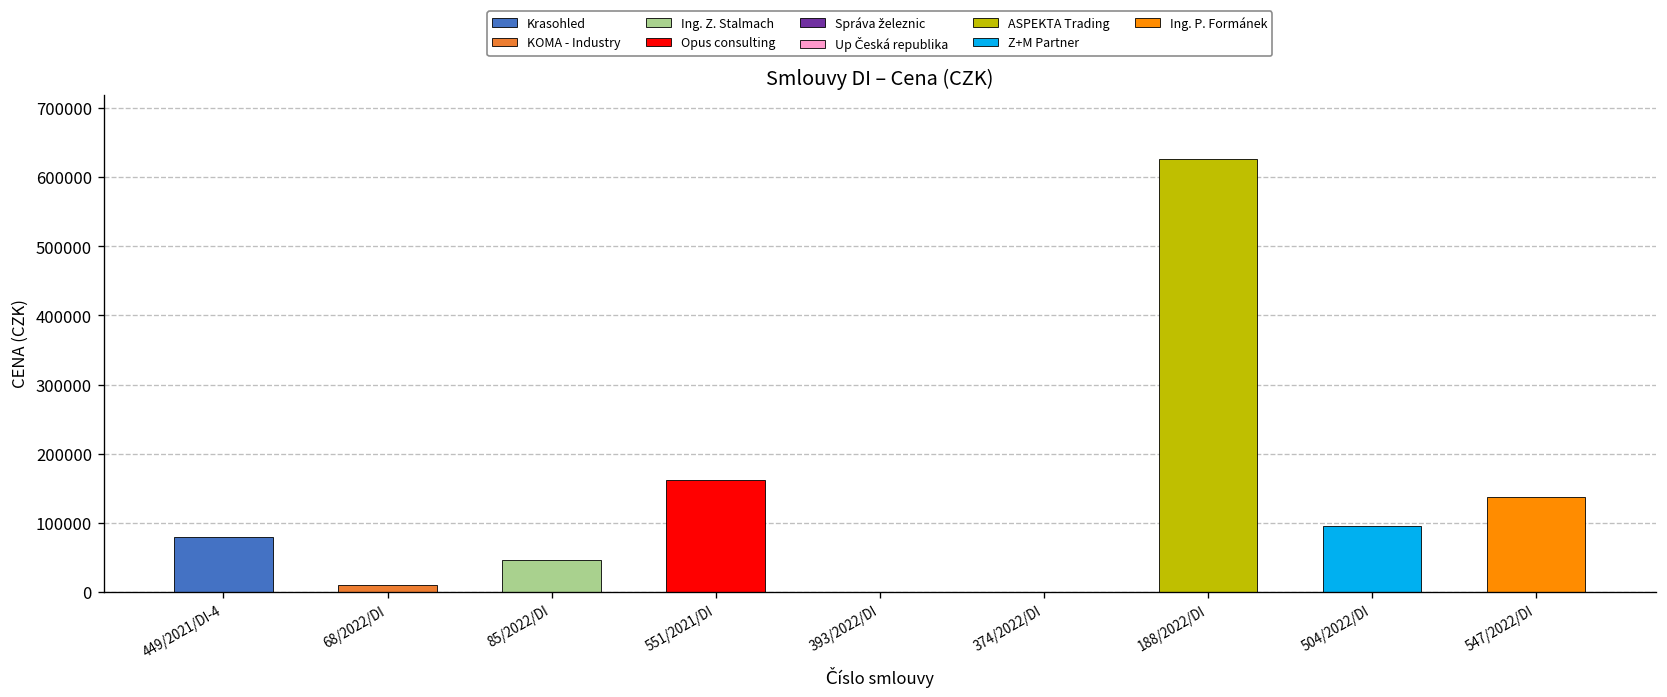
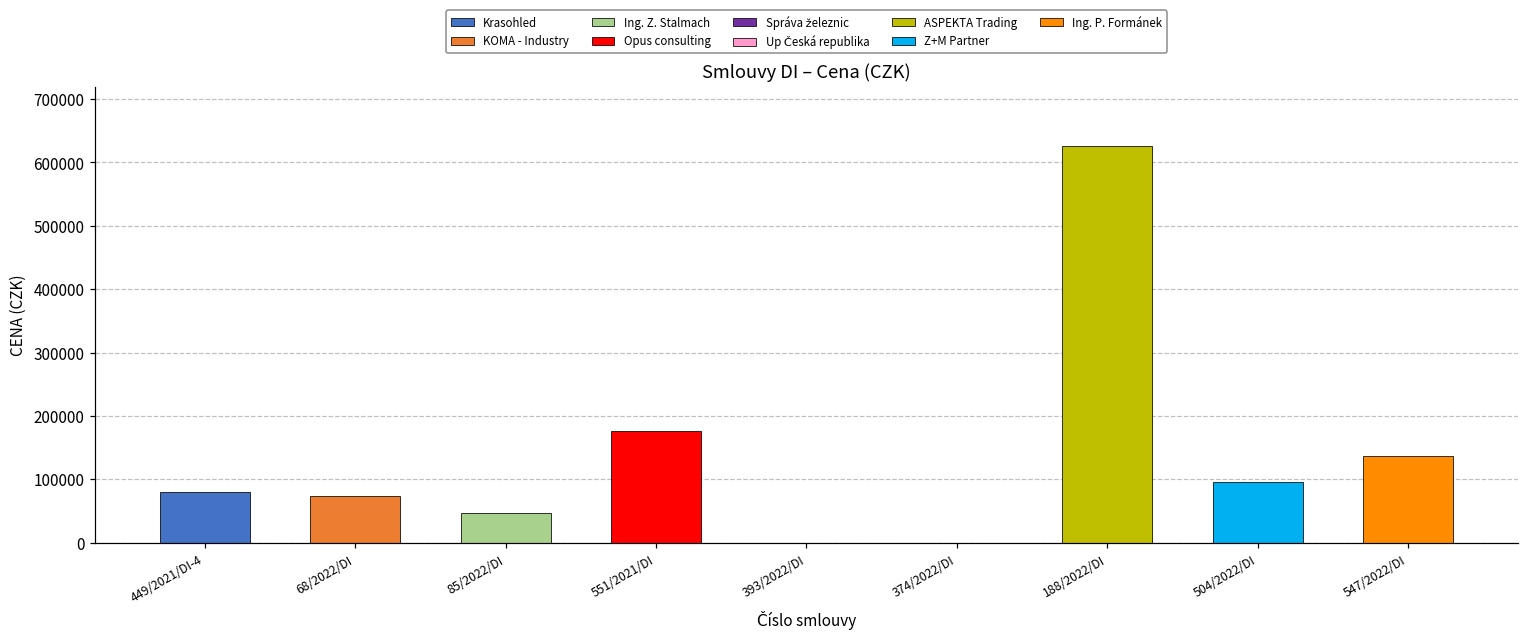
  {
    "449/2021/DI-4": 80000,
-   "68/2022/DI": 10000,
+   "68/2022/DI": 70000,
    "85/2022/DI": 50000,
-   "551/2021/DI": 160000,
+   "551/2021/DI": 180000,
    "393/2022/DI": 0,
    "374/2022/DI": 0,
    "188/2022/DI": 630000,
    "504/2022/DI": 100000,
    "547/2022/DI": 140000
  }
